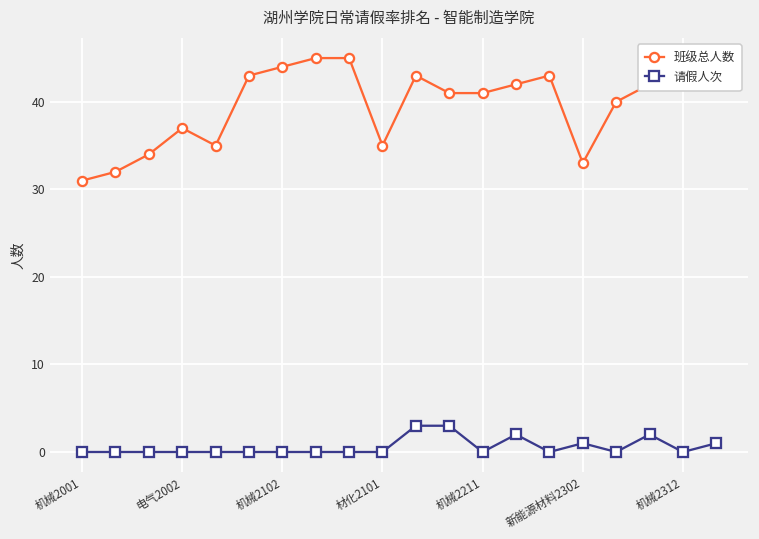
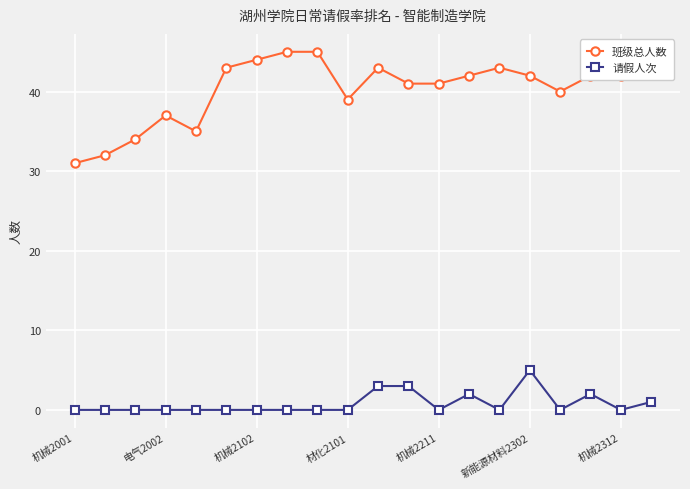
  {
    "班级总人数": {
      "机械2001": 31,
      "电气2002": 37,
      "机械2102": 44,
-     "材化2101": 35,
+     "材化2101": 39,
      "机械2211": 41,
-     "新能源材料2302": 33
+     "新能源材料2302": 42
    },
    "请假人次": {
      "机械2001": 0,
      "电气2002": 0,
      "机械2102": 0,
      "材化2101": 0,
      "机械2211": 0,
-     "新能源材料2302": 1,
+     "新能源材料2302": 5,
      "机械2312": 0
    }
  }
